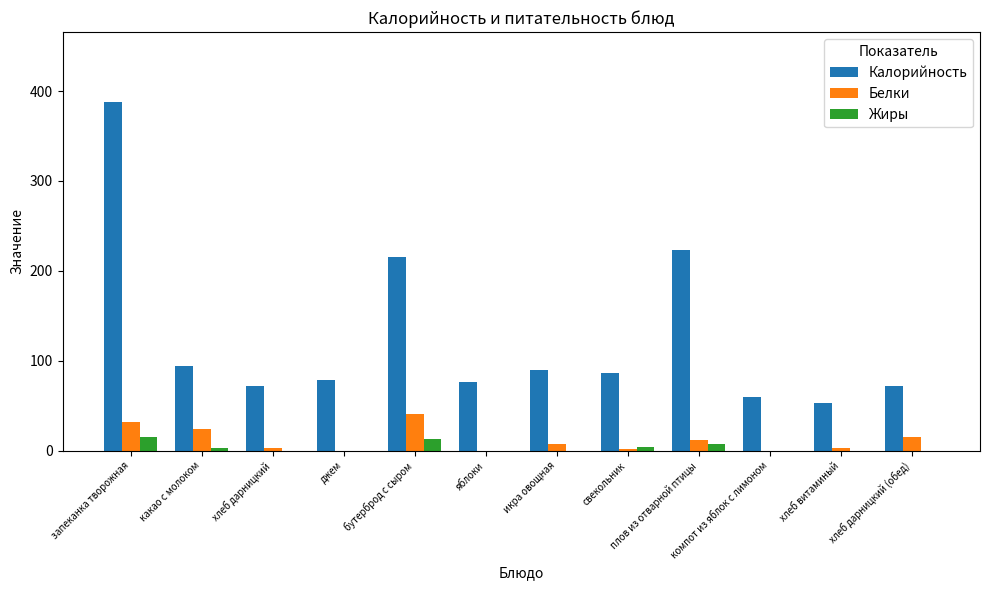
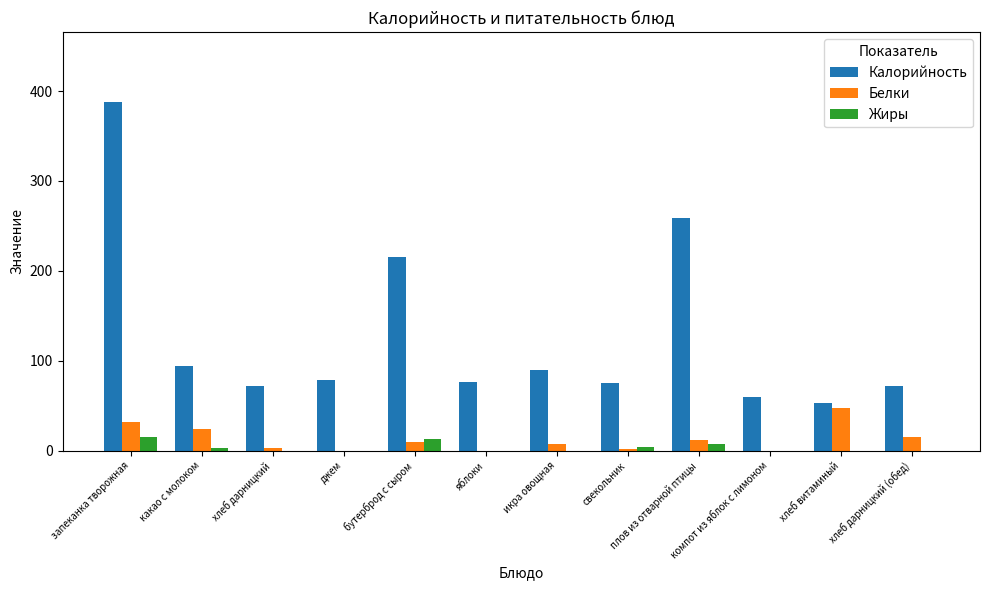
  {
    "Калорийность": {
      "запеканка творожная": 390,
      "какао с молоком": 90,
      "хлеб дарницкий": 70,
      "джем": 80,
      "бутерброд с сыром": 220,
      "яблоки": 80,
      "икра овощная": 90,
-     "свекольник": 90,
-     "плов из отварной птицы": 220,
+     "свекольник": 80,
+     "плов из отварной птицы": 260,
      "компот из яблок c лимоном": 60,
      "хлеб витаминый": 50,
      "хлеб дарницкий (обед)": 70
    },
    "Белки": {
      "запеканка творожная": 30,
      "какао с молоком": 20,
      "хлеб дарницкий": 0,
      "джем": 0,
-     "бутерброд с сыром": 40,
+     "бутерброд с сыром": 10,
      "яблоки": 0,
      "икра овощная": 10,
      "плов из отварной птицы": 10,
      "компот из яблок c лимоном": 0,
-     "хлеб витаминый": 0,
+     "хлеб витаминый": 50,
      "хлеб дарницкий (обед)": 20
    },
    "Жиры": {
      "запеканка творожная": 20,
      "какао с молоком": 0,
      "хлеб дарницкий": 0,
      "джем": 0,
      "бутерброд с сыром": 10,
      "яблоки": 0,
      "икра овощная": 0,
      "свекольник": 0,
      "плов из отварной птицы": 10,
      "компот из яблок c лимоном": 0,
      "хлеб витаминый": 0,
      "хлеб дарницкий (обед)": 0
    }
  }
